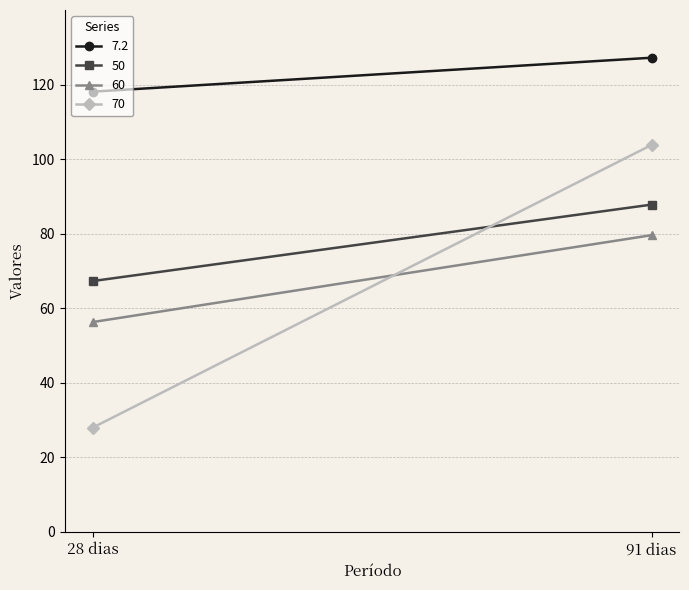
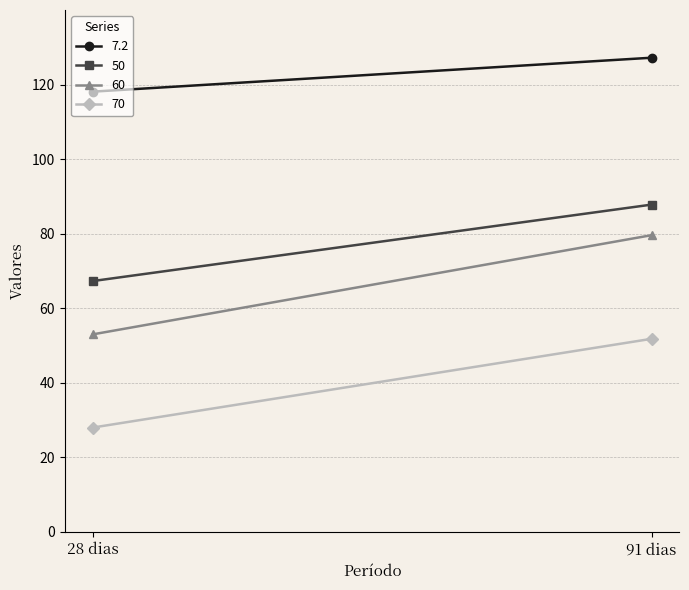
  {
    "7.2": {
      "91 dias": 127
    },
    "50": {
      "28 dias": 67,
      "91 dias": 88
    },
    "60": {
-     "28 dias": 56,
+     "28 dias": 53,
      "91 dias": 80
    },
    "70": {
      "28 dias": 28,
-     "91 dias": 104
+     "91 dias": 52
    }
  }
